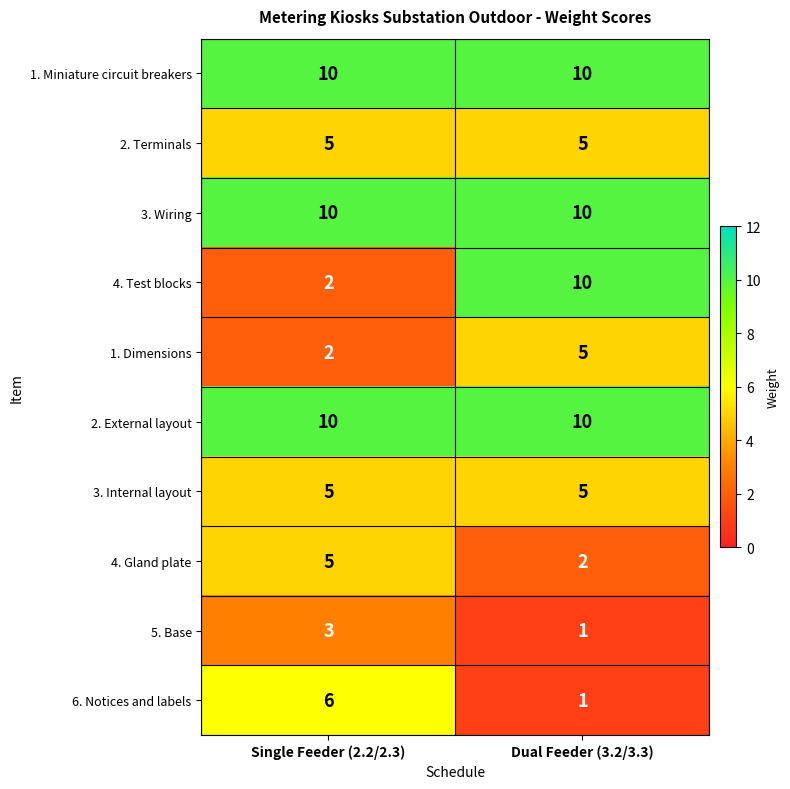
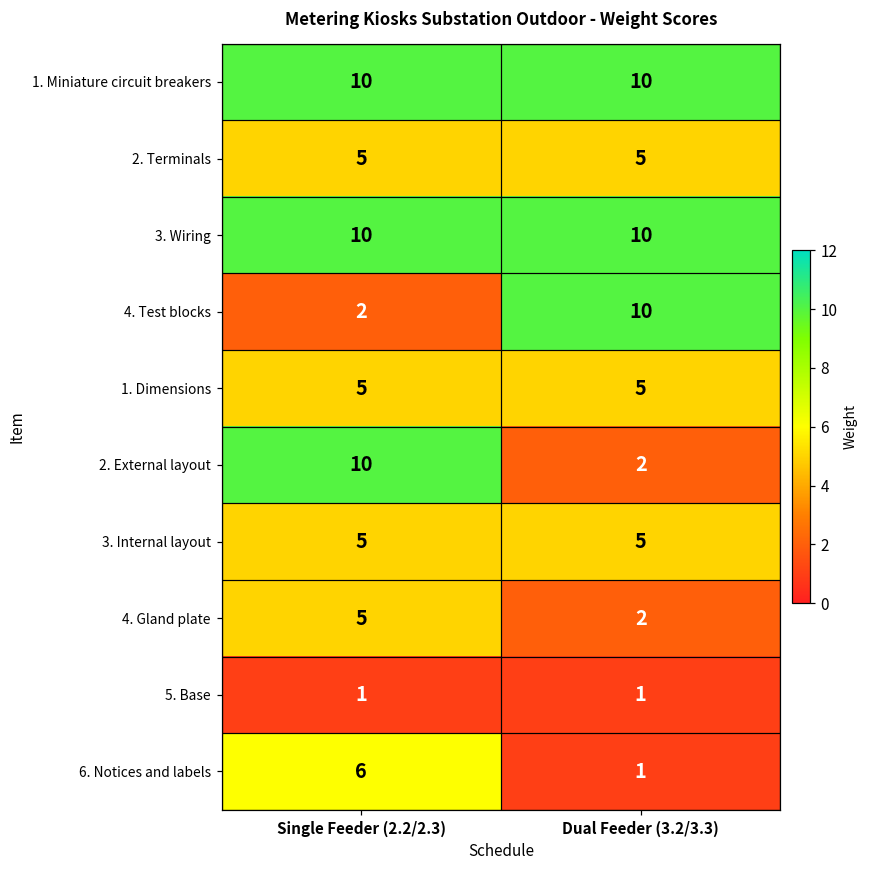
  {
    "1. Miniature circuit breakers": {
      "Single Feeder (2.2/2.3)": 10,
      "Dual Feeder (3.2/3.3)": 10
    },
    "2. Terminals": {
      "Single Feeder (2.2/2.3)": 5,
      "Dual Feeder (3.2/3.3)": 5
    },
    "3. Wiring": {
      "Single Feeder (2.2/2.3)": 10,
      "Dual Feeder (3.2/3.3)": 10
    },
    "4. Test blocks": {
      "Single Feeder (2.2/2.3)": 2,
      "Dual Feeder (3.2/3.3)": 10
    },
    "1. Dimensions": {
-     "Single Feeder (2.2/2.3)": 2,
+     "Single Feeder (2.2/2.3)": 5,
      "Dual Feeder (3.2/3.3)": 5
    },
    "2. External layout": {
      "Single Feeder (2.2/2.3)": 10,
-     "Dual Feeder (3.2/3.3)": 10
+     "Dual Feeder (3.2/3.3)": 2
    },
    "3. Internal layout": {
      "Single Feeder (2.2/2.3)": 5,
      "Dual Feeder (3.2/3.3)": 5
    },
    "4. Gland plate": {
      "Single Feeder (2.2/2.3)": 5,
      "Dual Feeder (3.2/3.3)": 2
    },
    "5. Base": {
-     "Single Feeder (2.2/2.3)": 3,
+     "Single Feeder (2.2/2.3)": 1,
      "Dual Feeder (3.2/3.3)": 1
    },
    "6. Notices and labels": {
      "Single Feeder (2.2/2.3)": 6,
      "Dual Feeder (3.2/3.3)": 1
    }
  }
